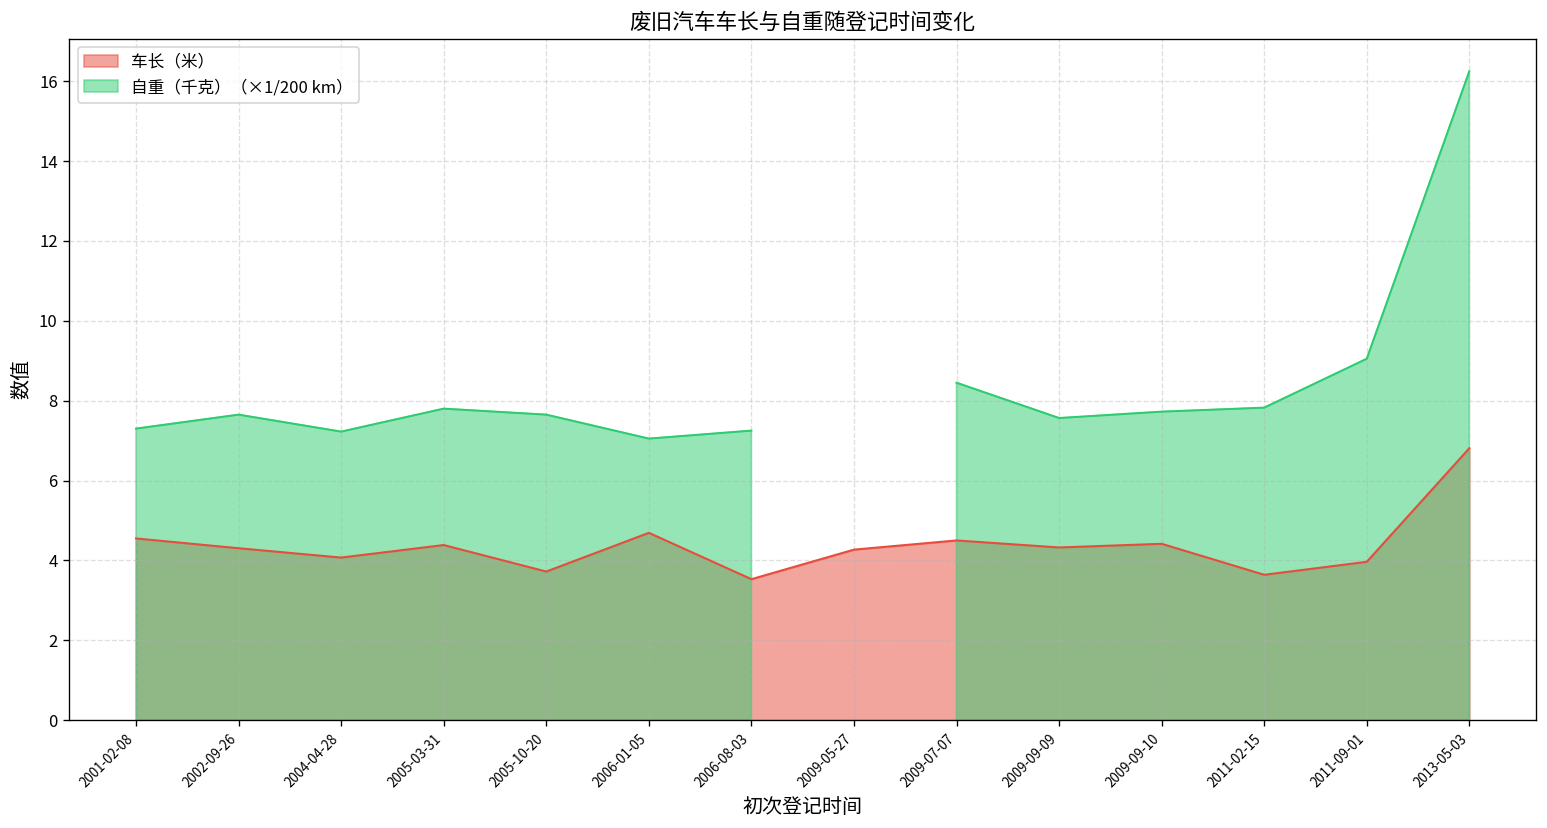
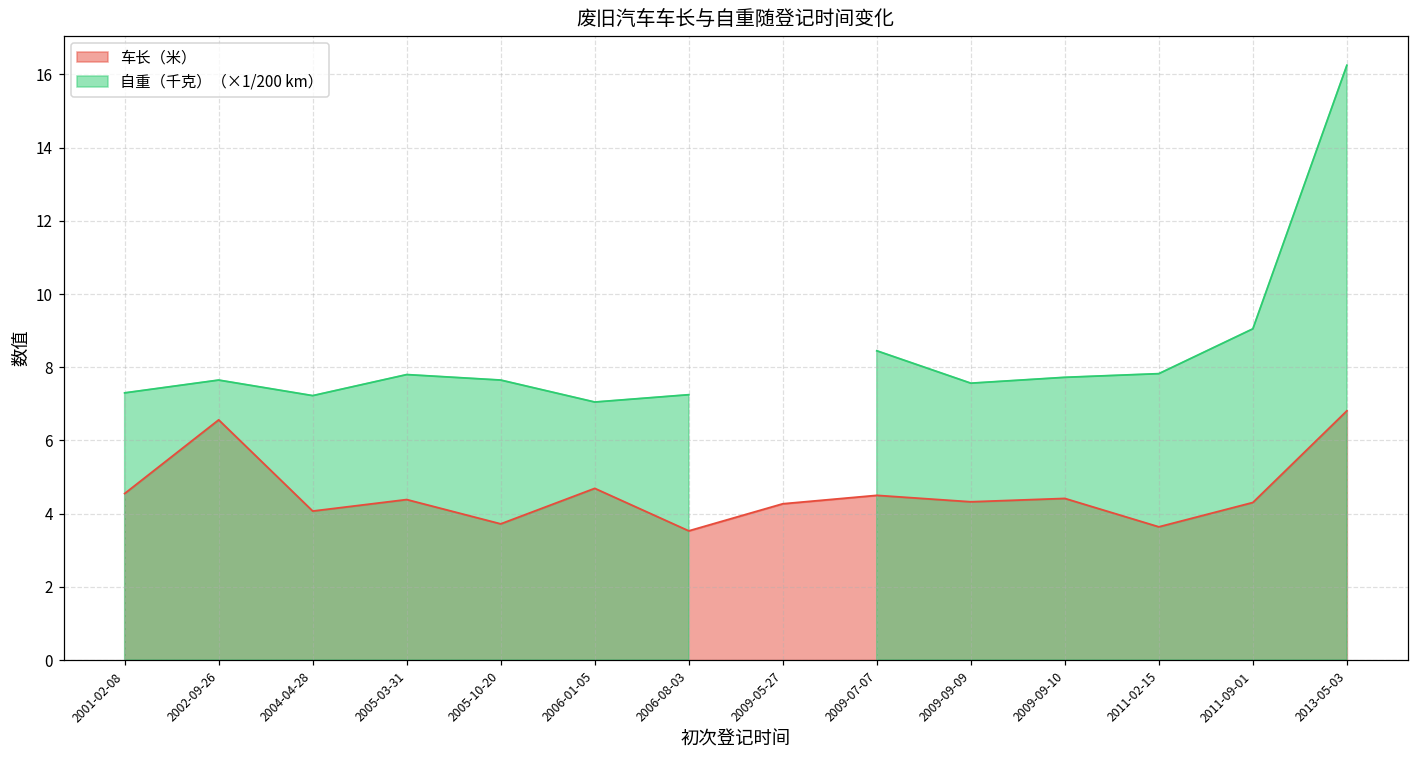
  {
    "车长（米）": {
      "2001-02-08": 4.6,
-     "2002-09-26": 4.3,
+     "2002-09-26": 6.6,
      "2004-04-28": 4.1,
      "2005-03-31": 4.4,
      "2005-10-20": 3.7,
      "2006-01-05": 4.7,
      "2006-08-03": 3.5,
      "2009-05-27": 4.3,
      "2009-07-07": 4.5,
      "2009-09-09": 4.3,
      "2009-09-10": 4.4,
      "2011-02-15": 3.6,
-     "2011-09-01": 4.0,
+     "2011-09-01": 4.3,
      "2013-05-03": 6.8
    }
  }
